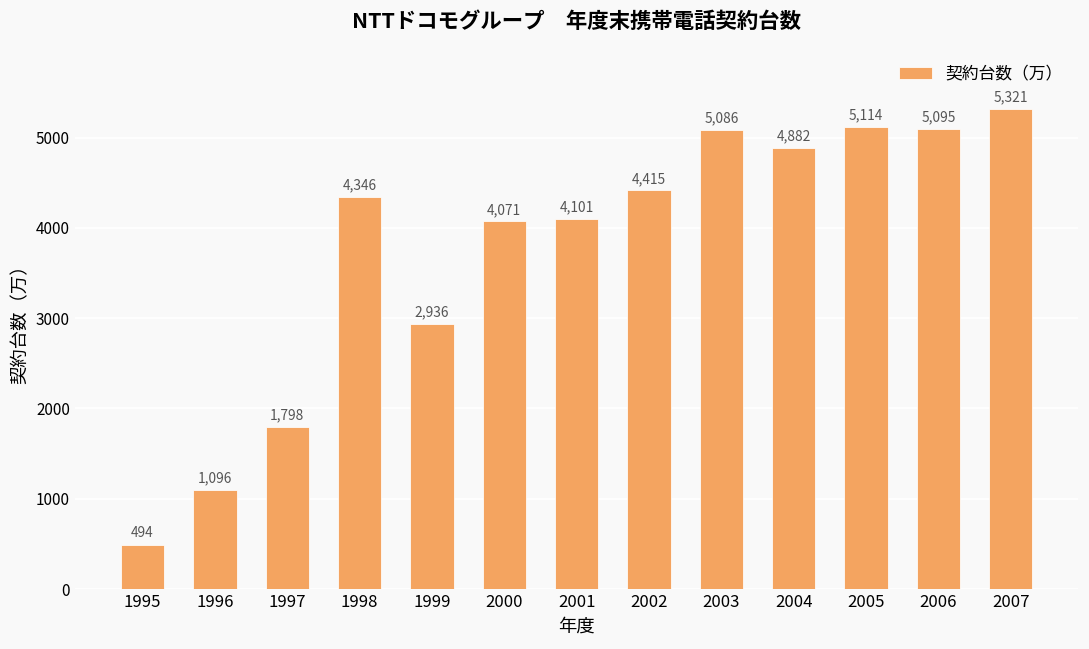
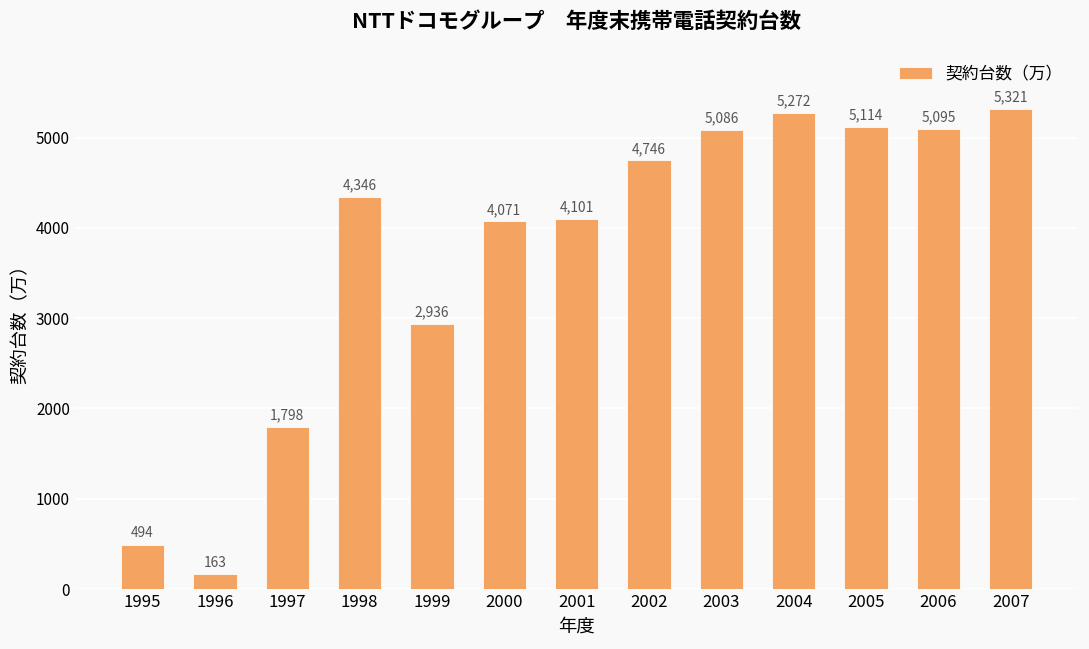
  {
    "1995": "494",
-   "1996": "1,096",
+   "1996": "163",
    "1997": "1,798",
    "1998": "4,346",
    "1999": "2,936",
    "2000": "4,071",
    "2001": "4,101",
-   "2002": "4,415",
+   "2002": "4,746",
    "2003": "5,086",
-   "2004": "4,882",
+   "2004": "5,272",
    "2005": "5,114",
    "2006": "5,095",
    "2007": "5,321"
  }
